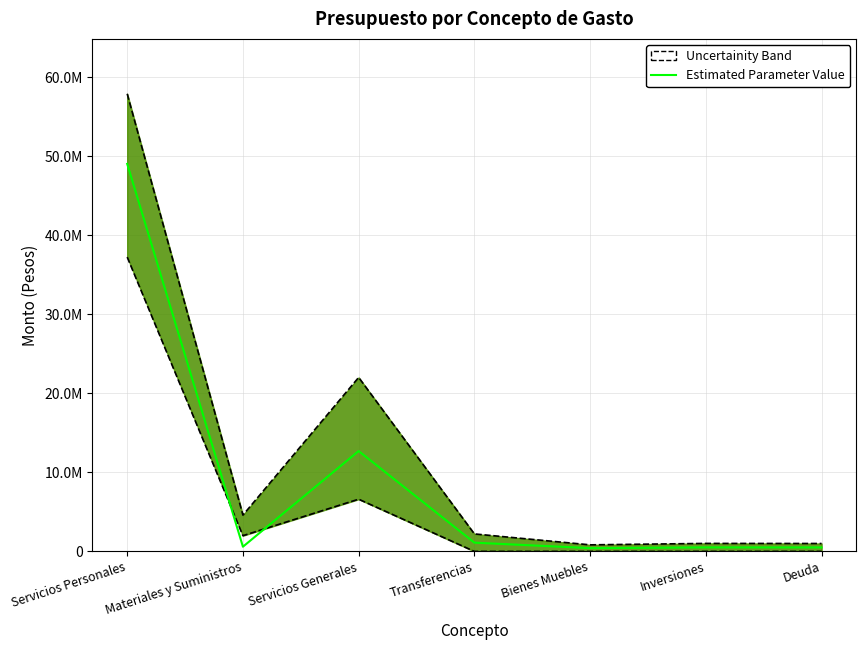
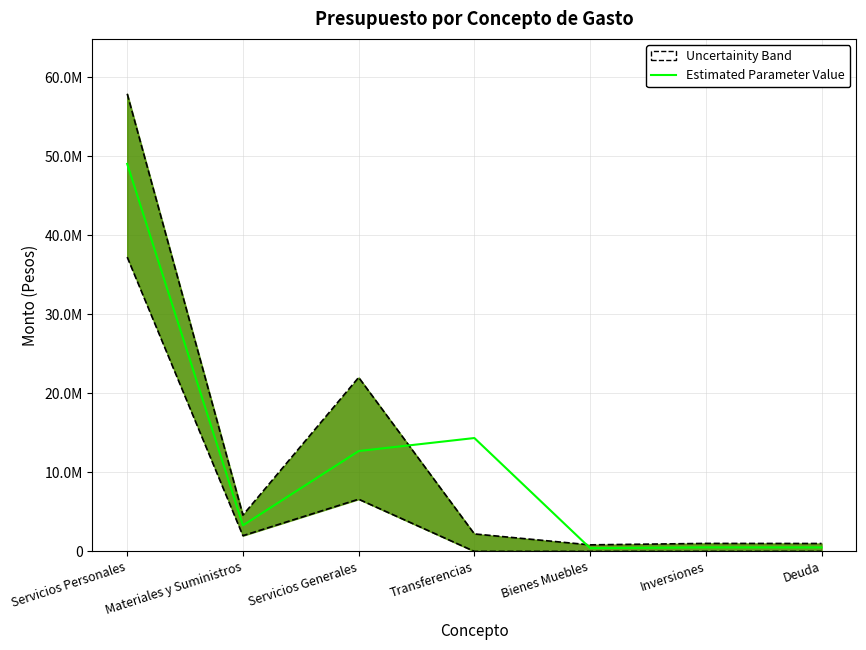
  {
    "Estimated Parameter Value": {
      "Servicios Personales": 49000000,
-     "Materiales y Suministros": 1000000,
+     "Materiales y Suministros": 3000000,
      "Servicios Generales": 13000000,
-     "Transferencias": 1000000,
+     "Transferencias": 14000000,
      "Bienes Muebles": 0,
      "Inversiones": 1000000,
      "Deuda": 1000000
    }
  }
